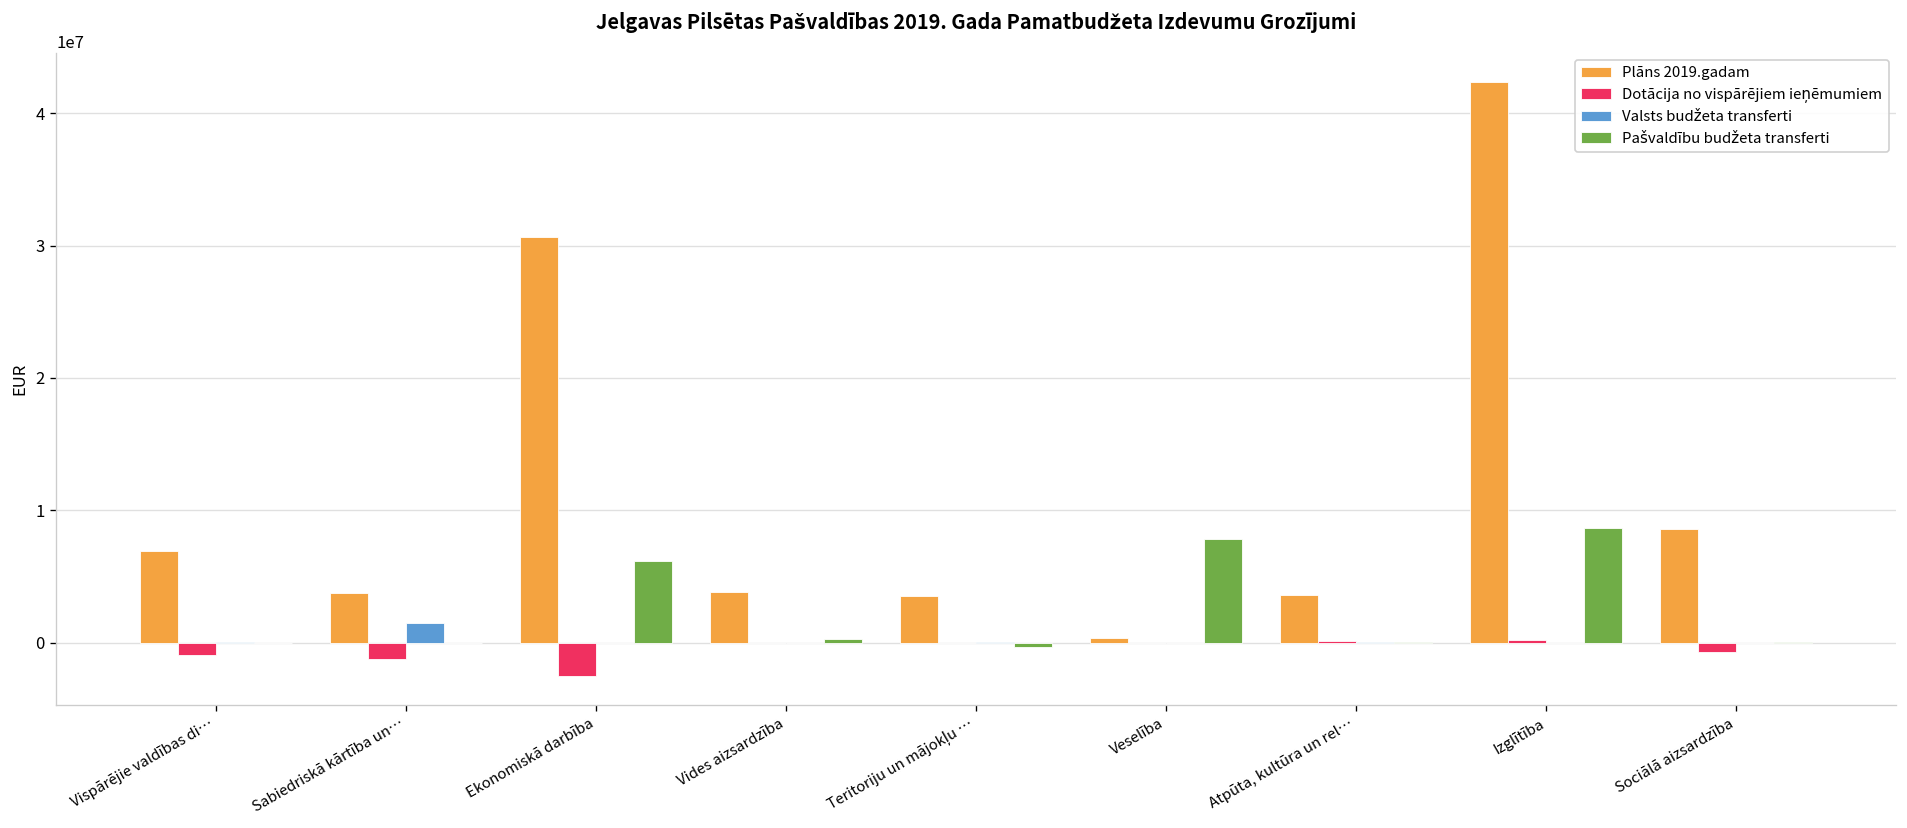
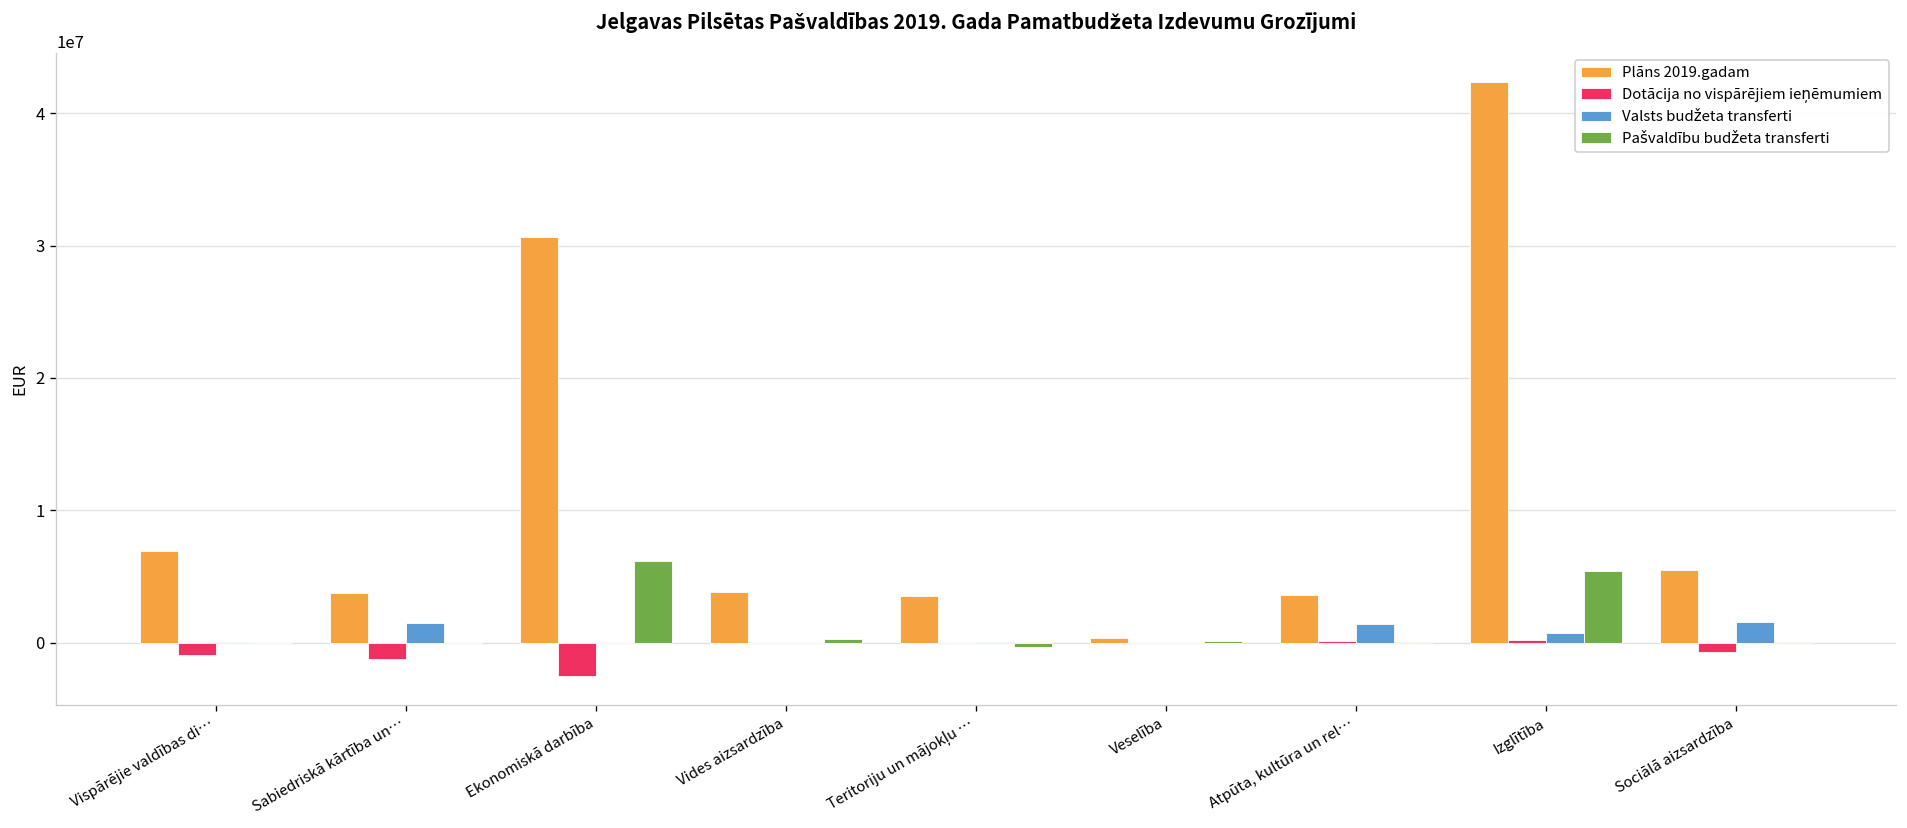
  {
    "Plāns 2019.gadam": {
      "Vispārējie valdības di…": 7000000,
      "Sabiedriskā kārtība un…": 3700000,
      "Ekonomiskā darbība": 30700000,
      "Vides aizsardzība": 3800000,
      "Teritoriju un mājokļu …": 3600000,
      "Veselība": 400000,
      "Atpūta, kultūra un rel…": 3600000,
      "Izglītība": 42300000,
-     "Sociālā aizsardzība": 8600000
+     "Sociālā aizsardzība": 5500000
    },
    "Dotācija no vispārējiem ieņēmumiem": {
      "Vispārējie valdības di…": -900000,
      "Sabiedriskā kārtība un…": -1300000,
      "Ekonomiskā darbība": -2500000,
      "Sociālā aizsardzība": -700000
    },
    "Valsts budžeta transferti": {
      "Sabiedriskā kārtība un…": 1500000,
      "Ekonomiskā darbība": 0,
      "Vides aizsardzība": 0,
      "Veselība": 0,
-     "Atpūta, kultūra un rel…": 0,
-     "Izglītība": 0,
-     "Sociālā aizsardzība": 0
+     "Atpūta, kultūra un rel…": 1500000,
+     "Izglītība": 800000,
+     "Sociālā aizsardzība": 1600000
    },
    "Pašvaldību budžeta transferti": {
      "Sabiedriskā kārtība un…": 0,
      "Ekonomiskā darbība": 6200000,
      "Vides aizsardzība": 300000,
      "Teritoriju un mājokļu …": -300000,
-     "Veselība": 7800000,
-     "Izglītība": 8600000
+     "Veselība": 100000,
+     "Izglītība": 5500000
    }
  }
